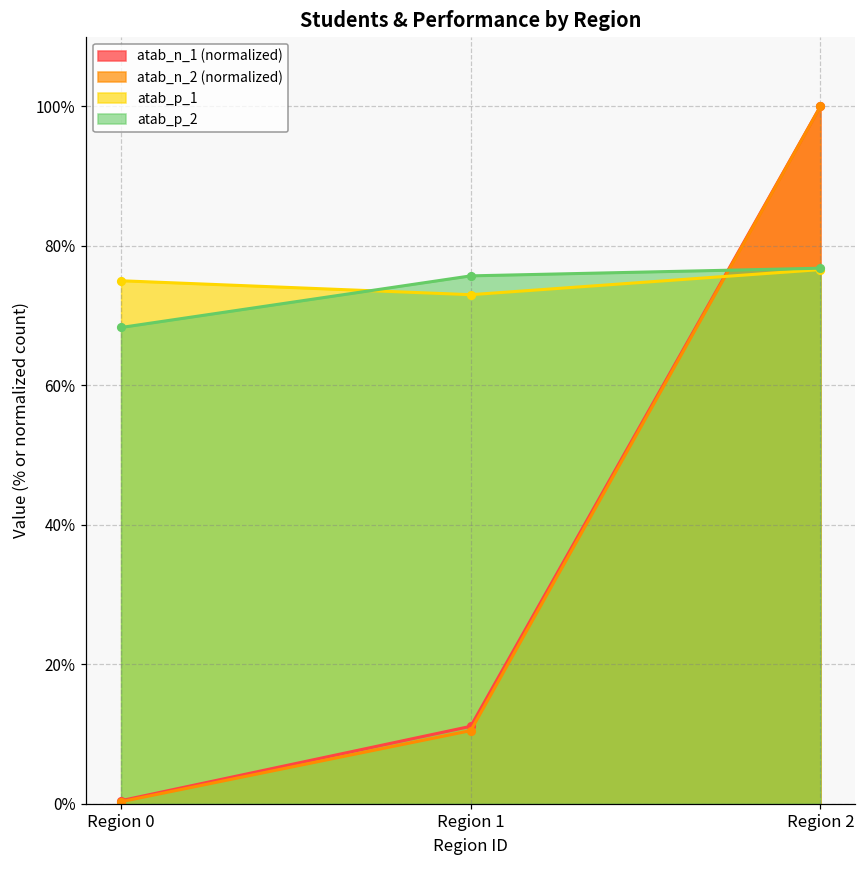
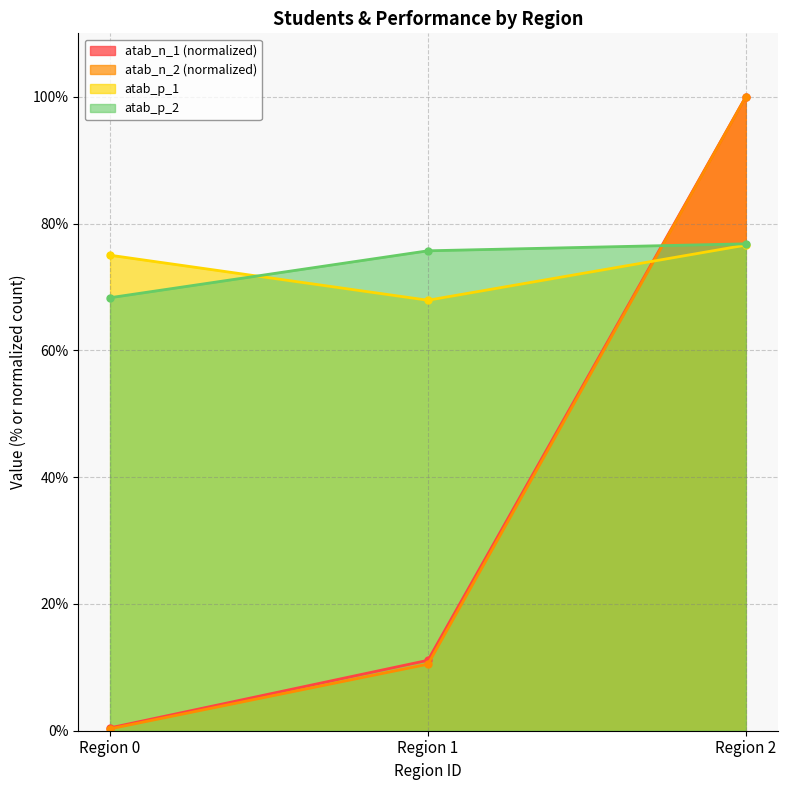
  {
    "atab_n_1 (normalized)": {
      "Region 1": "11%"
    },
    "atab_n_2 (normalized)": {
      "Region 1": "10%"
    },
    "atab_p_1": {
      "Region 0": "75%",
-     "Region 1": "73%"
+     "Region 1": "68%"
    },
    "atab_p_2": {
      "Region 0": "68%",
      "Region 1": "76%"
    }
  }
